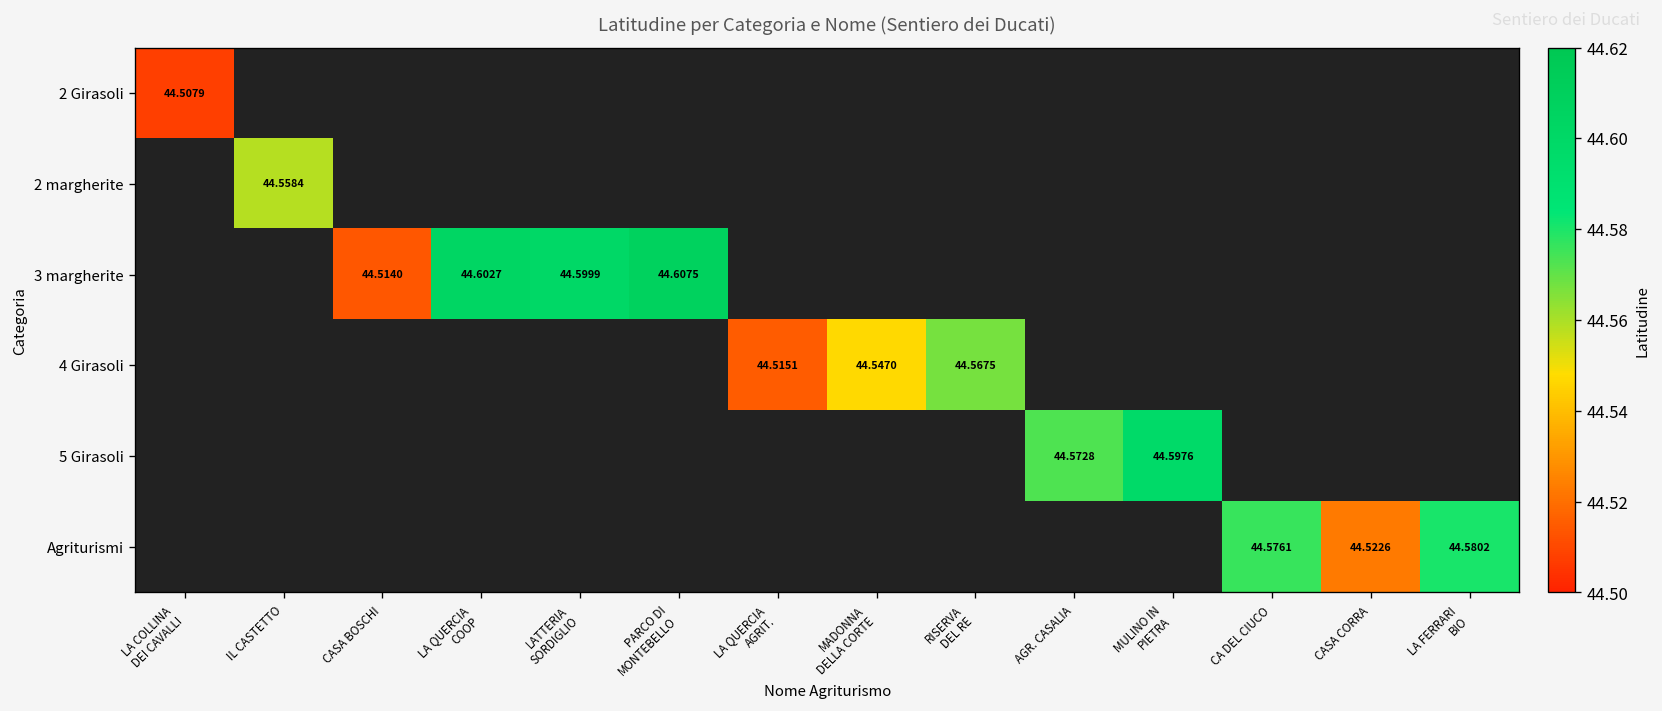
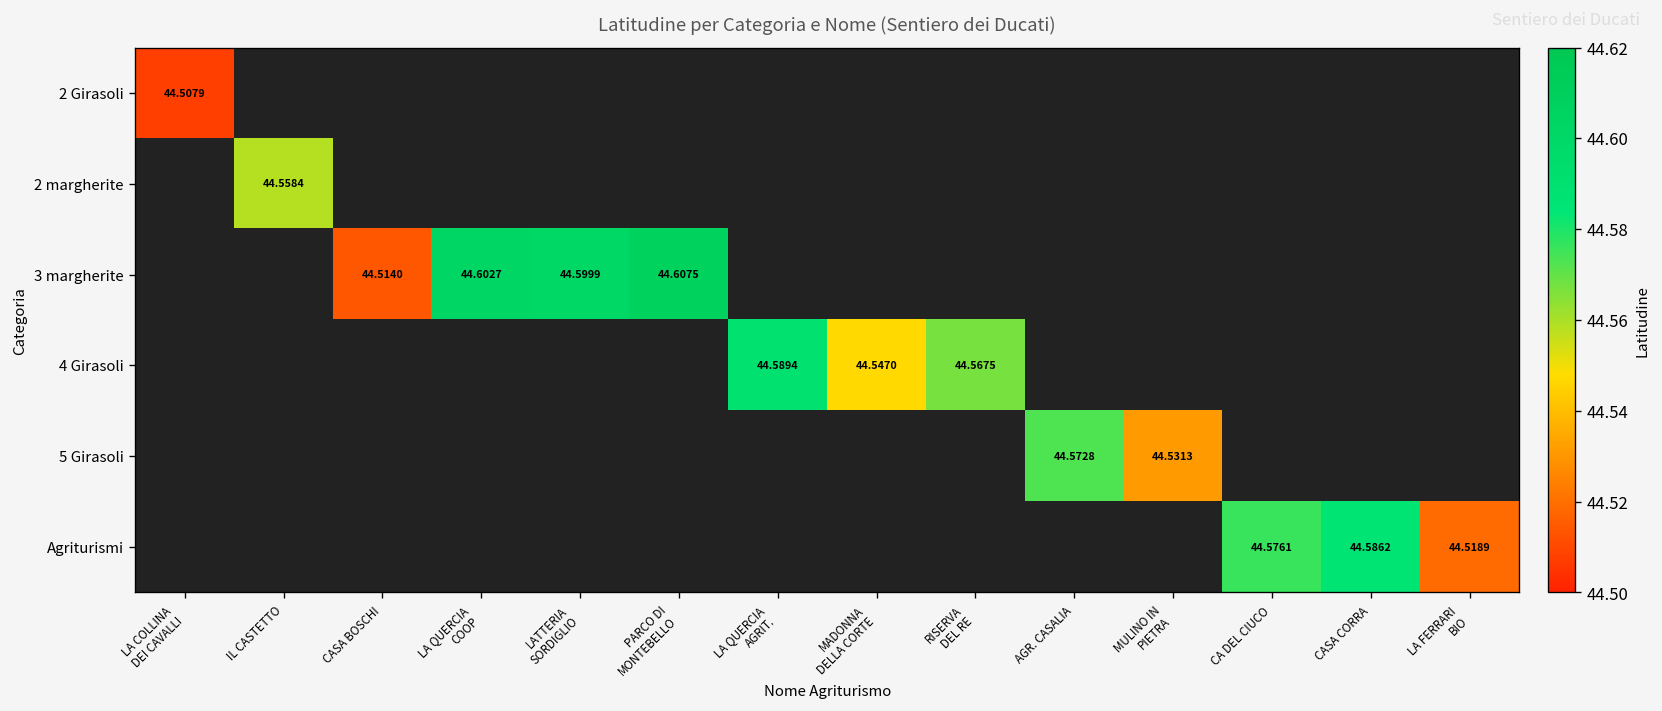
  {
    "2 Girasoli": {
      "LA COLLINA DEI CAVALLI": 44.5079
    },
    "2 margherite": {
      "IL CASTETTO": 44.5584
    },
    "3 margherite": {
      "CASA BOSCHI": 44.5140,
      "LA QUERCIA COOP": 44.6027,
      "LATTERIA SORDIGLIO": 44.5999,
      "PARCO DI MONTEBELLO": 44.6075
    },
    "4 Girasoli": {
-     "LA QUERCIA AGRIT.": 44.5151,
+     "LA QUERCIA AGRIT.": 44.5894,
      "MADONNA DELLA CORTE": 44.5470,
      "RISERVA DEL RE": 44.5675
    },
    "5 Girasoli": {
      "AGR. CASALIA": 44.5728,
-     "MULINO IN PIETRA": 44.5976
+     "MULINO IN PIETRA": 44.5313
    },
    "Agriturismi": {
      "CA DEL CIUCO": 44.5761,
-     "CASA CORRA": 44.5226,
-     "LA FERRARI BIO": 44.5802
+     "CASA CORRA": 44.5862,
+     "LA FERRARI BIO": 44.5189
    }
  }
